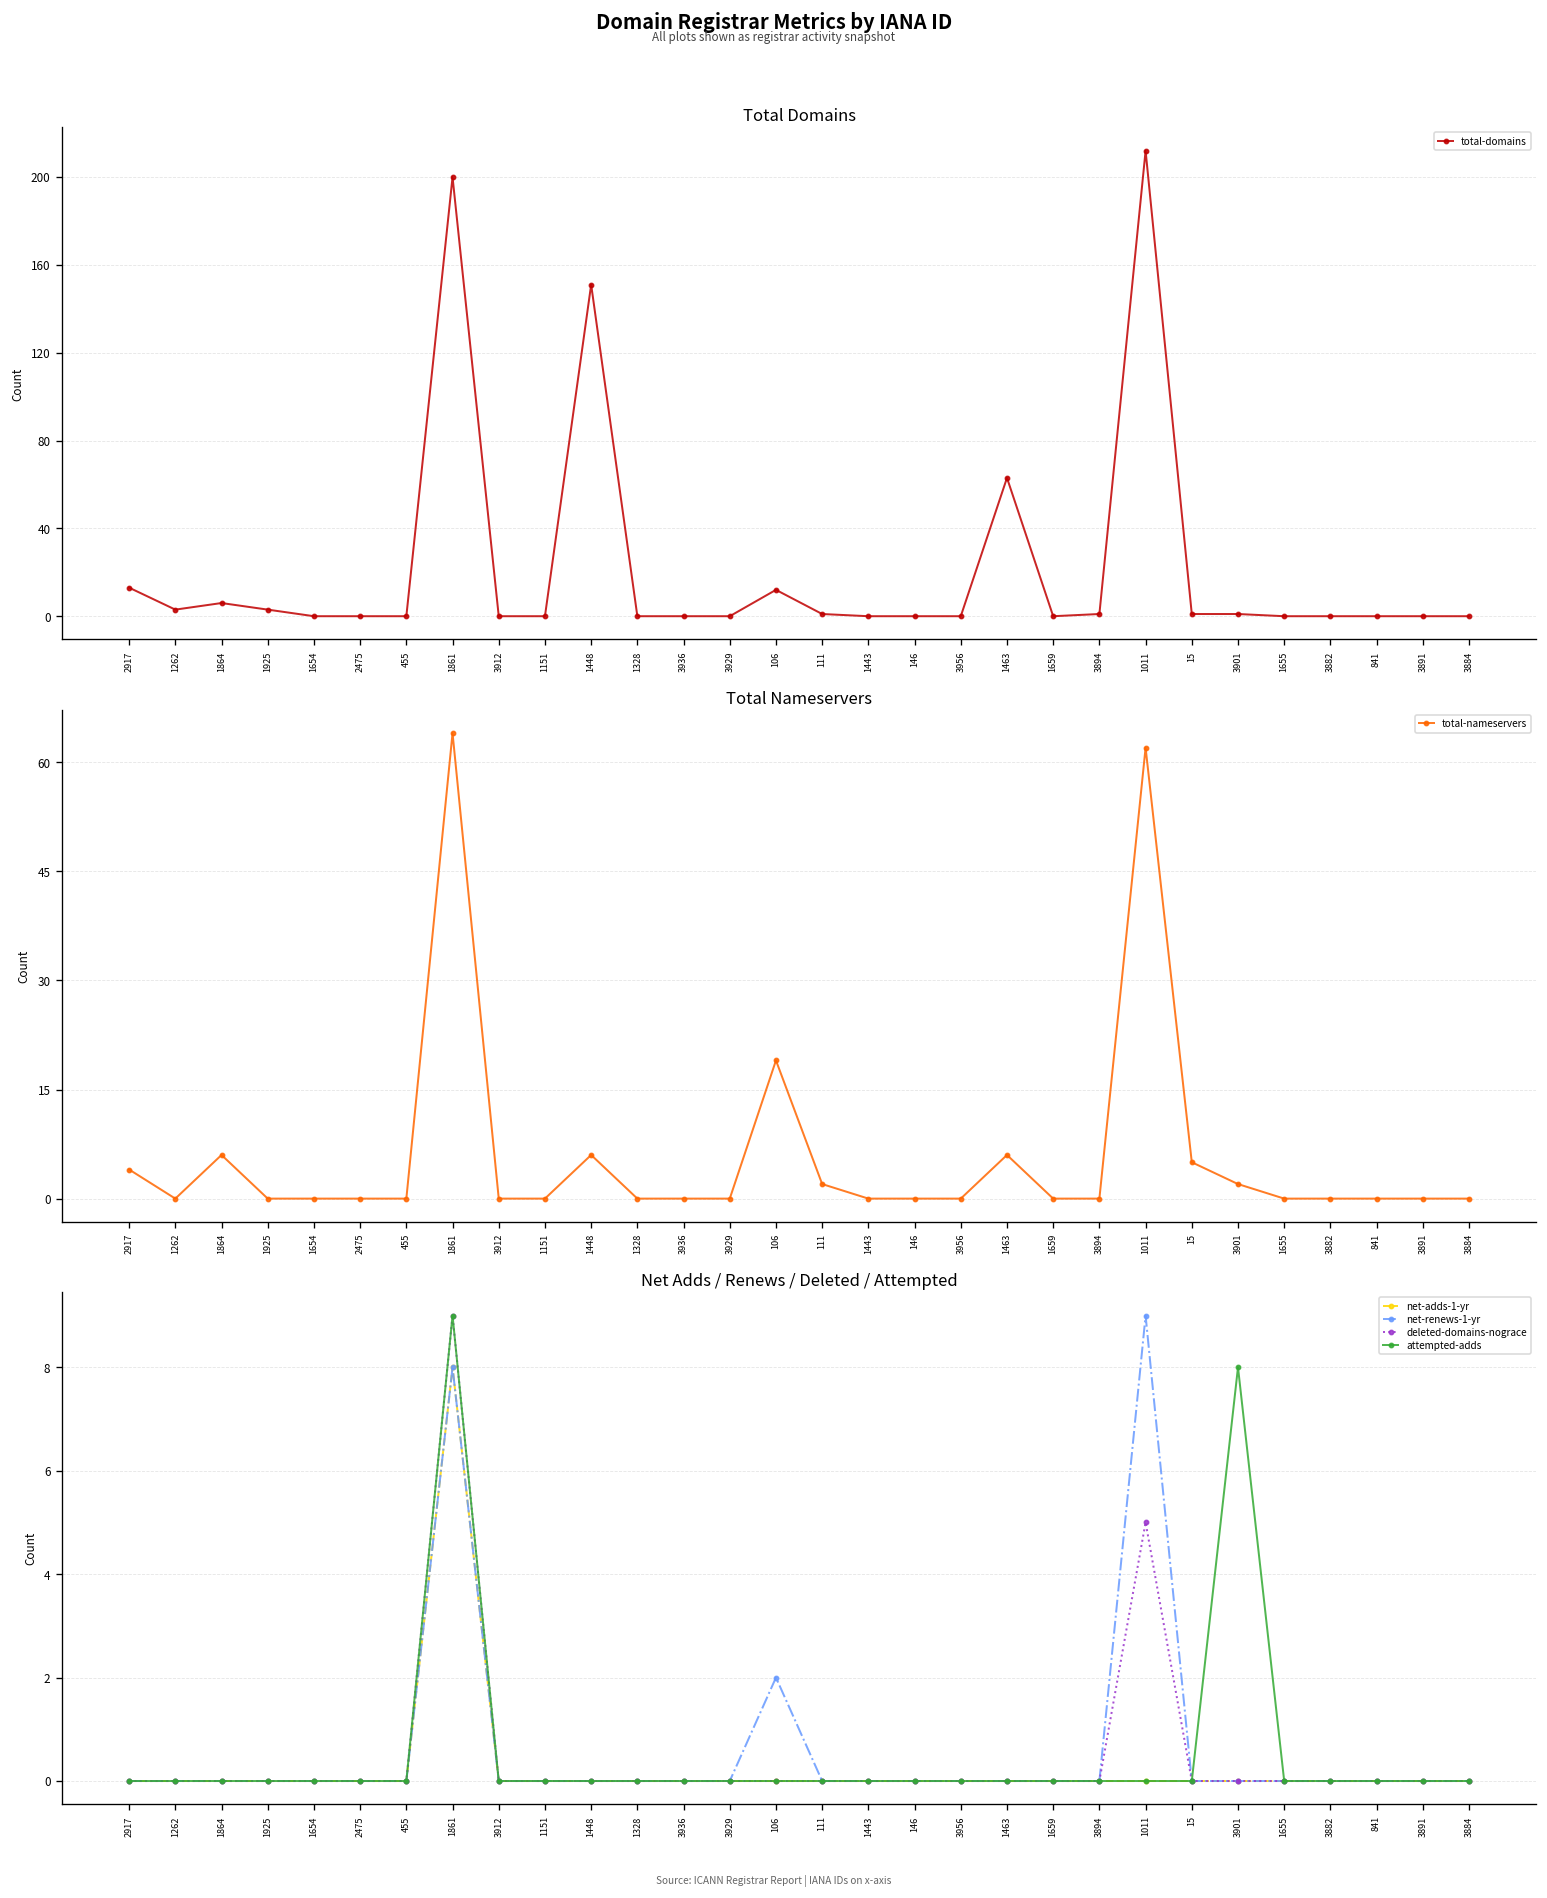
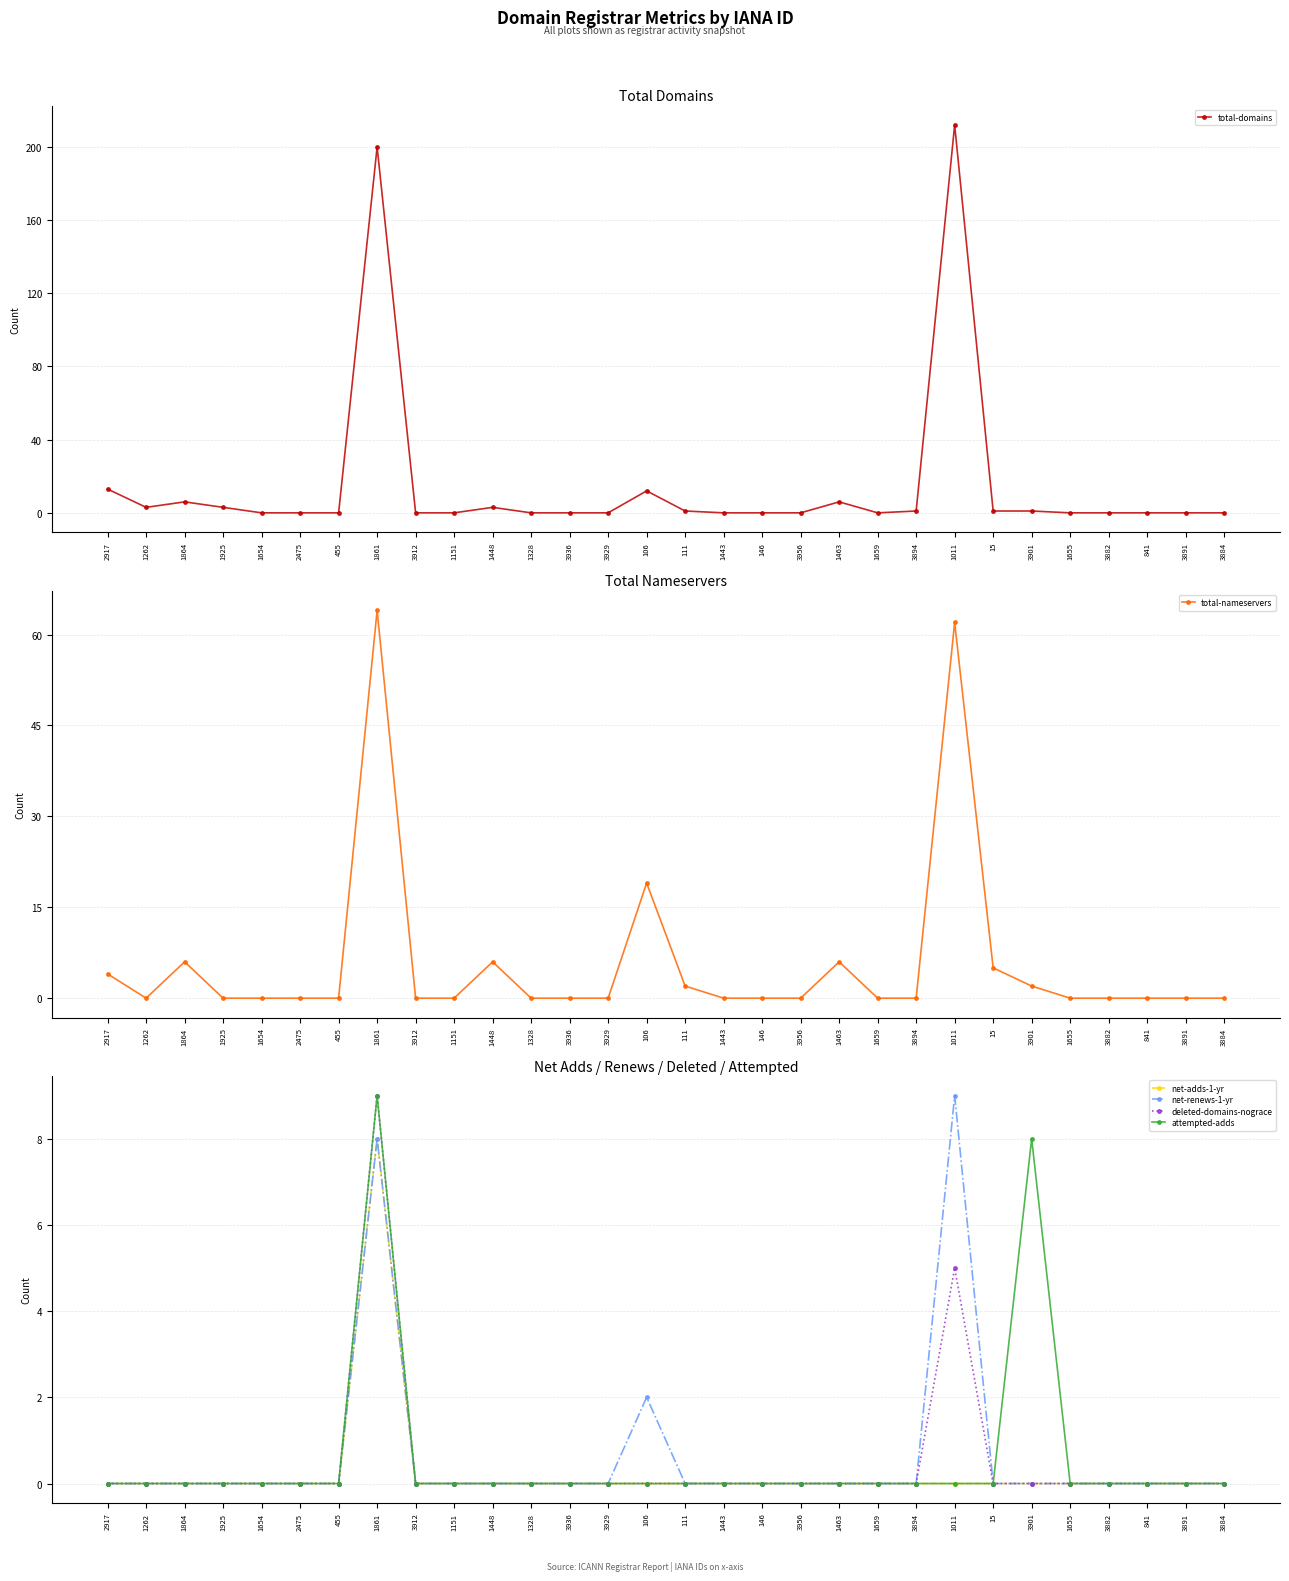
  {
    "Total Domains": {
      "2917": 13,
      "1262": 3,
      "1864": 6,
      "1925": 3,
      "1654": 0,
      "2475": 0,
      "455": 0,
      "1861": 200,
      "3912": 0,
      "1151": 0,
-     "1448": 151,
+     "1448": 3,
      "1328": 0,
      "3936": 0,
      "3929": 0,
      "106": 12,
      "111": 1,
      "1443": 0,
      "146": 0,
      "3956": 0,
-     "1463": 63,
+     "1463": 6,
      "1659": 0,
      "3894": 1,
      "1011": 212,
      "15": 1,
      "3901": 1,
      "1655": 0,
      "3882": 0,
      "841": 0,
      "3891": 0,
      "3884": 0
    },
    "Total Nameservers": {
      "2917": 4,
      "1262": 0,
      "1864": 6,
      "1925": 0,
      "1654": 0,
      "2475": 0,
      "455": 0,
      "1861": 64,
      "3912": 0,
      "1151": 0,
      "1448": 6,
      "1328": 0,
      "3936": 0,
      "3929": 0,
      "106": 19,
      "111": 2,
      "1443": 0,
      "146": 0,
      "3956": 0,
      "1463": 6,
      "1659": 0,
      "3894": 0,
      "1011": 62,
      "15": 5,
      "3901": 2,
      "1655": 0,
      "3882": 0,
      "841": 0,
      "3891": 0,
      "3884": 0
    },
    "Net Adds / Renews / Deleted / Attempted": {
      "net-renews-1-yr": {
        "106": 2.0,
        "1011": 9.0
      },
      "deleted-domains-nograce": {
        "1011": 5.0
      },
      "attempted-adds": {
        "3901": 8.0
      }
    }
  }
